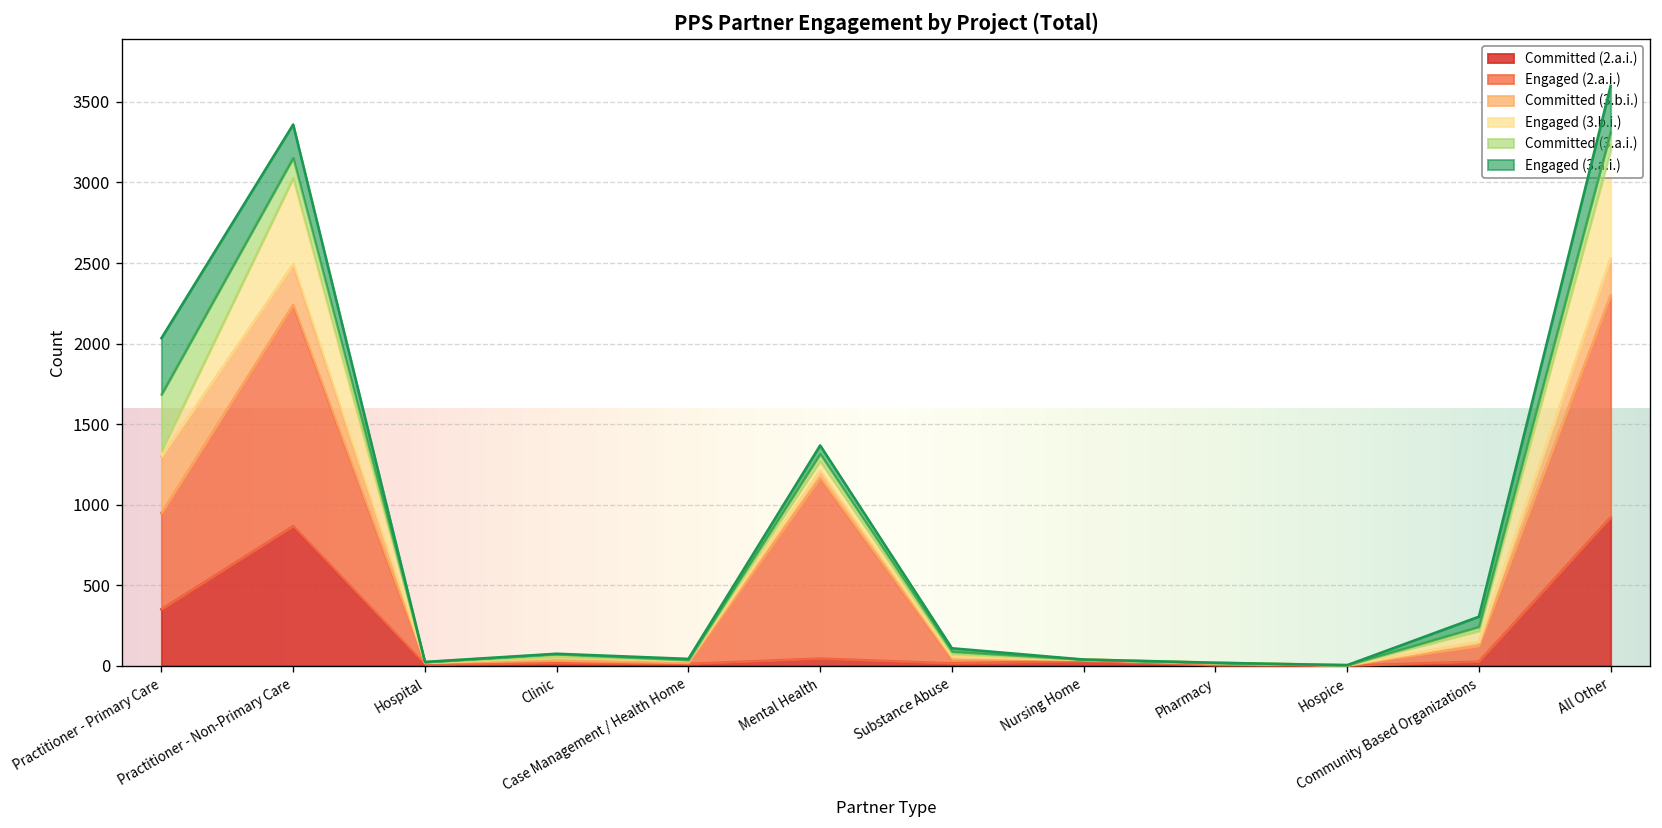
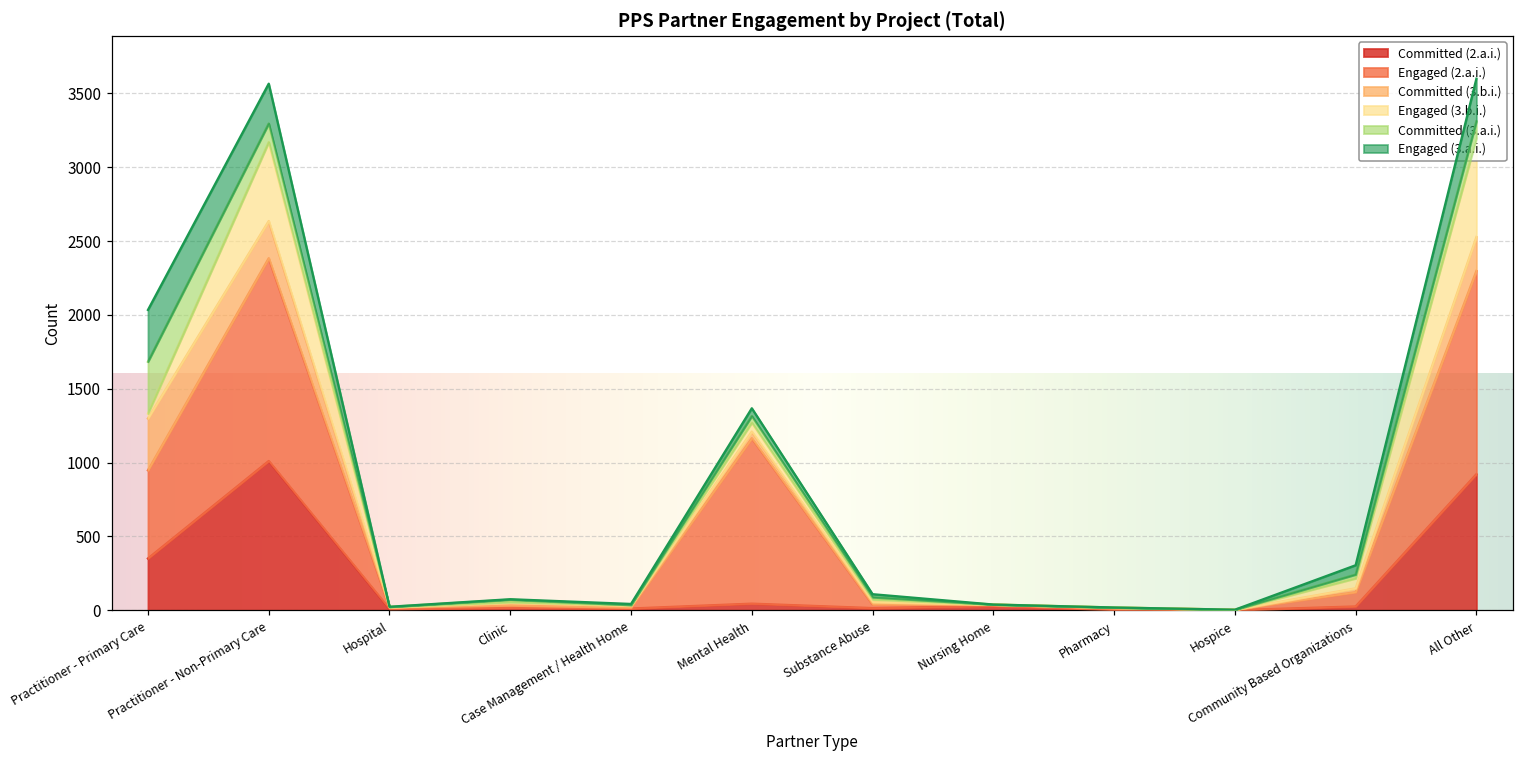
  {
    "Committed (2.a.i.)": {
      "Practitioner - Primary Care": 350,
-     "Practitioner - Non-Primary Care": 870,
+     "Practitioner - Non-Primary Care": 1010,
      "Mental Health": 50,
      "Substance Abuse": 20,
      "Community Based Organizations": 30,
      "All Other": 920
    },
    "Engaged (2.a.i.)": {
      "Practitioner - Primary Care": 600,
      "Practitioner - Non-Primary Care": 1370,
      "Mental Health": 1120,
      "Community Based Organizations": 100,
      "All Other": 1380
    },
    "Committed (3.b.i.)": {
      "Practitioner - Primary Care": 350,
      "Practitioner - Non-Primary Care": 250,
      "Mental Health": 50,
      "Community Based Organizations": 30,
      "All Other": 230
    },
    "Engaged (3.b.i.)": {
      "Practitioner - Primary Care": 30,
      "Practitioner - Non-Primary Care": 530,
      "Mental Health": 60,
      "Community Based Organizations": 70
    },
    "Committed (3.a.i.)": {
      "Practitioner - Primary Care": 350,
      "Practitioner - Non-Primary Care": 130,
      "Mental Health": 50,
      "Community Based Organizations": 30
    },
    "Engaged (3.a.i.)": {
      "Practitioner - Primary Care": 350,
-     "Practitioner - Non-Primary Care": 210,
+     "Practitioner - Non-Primary Care": 270,
      "Mental Health": 50,
      "Substance Abuse": 20,
      "Community Based Organizations": 60
    }
  }
